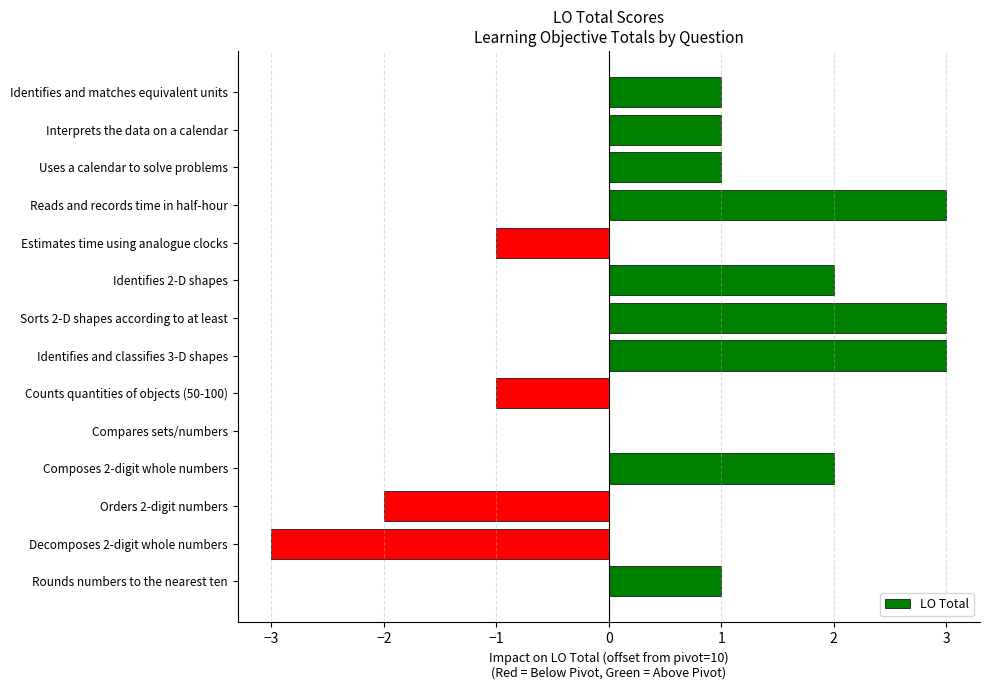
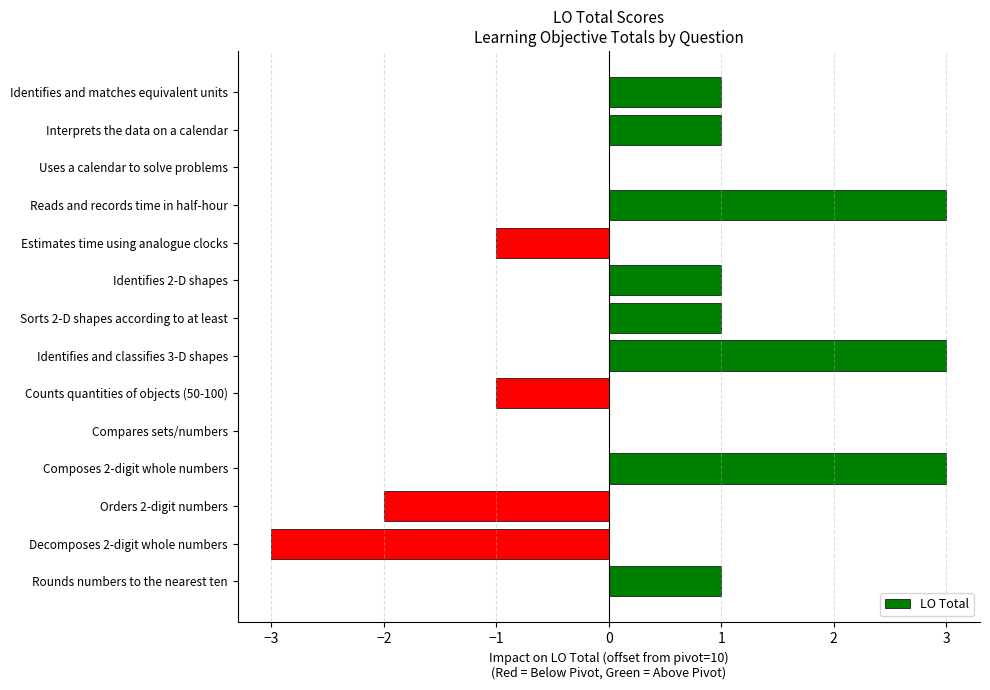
  {
    "Identifies and matches equivalent units": 1.00,
    "Interprets the data on a calendar": 1.00,
-   "Uses a calendar to solve problems": 1.00,
+   "Uses a calendar to solve problems": 0.00,
    "Reads and records time in half-hour": 3.00,
    "Estimates time using analogue clocks": -1.00,
-   "Identifies 2-D shapes": 2.00,
-   "Sorts 2-D shapes according to at least": 3.00,
+   "Identifies 2-D shapes": 1.00,
+   "Sorts 2-D shapes according to at least": 1.00,
    "Identifies and classifies 3-D shapes": 3.00,
    "Counts quantities of objects (50-100)": -1.00,
    "Compares sets/numbers": 0.00,
-   "Composes 2-digit whole numbers": 2.00,
+   "Composes 2-digit whole numbers": 3.00,
    "Orders 2-digit numbers": -2.00,
    "Decomposes 2-digit whole numbers": -3.00,
    "Rounds numbers to the nearest ten": 1.00
  }
